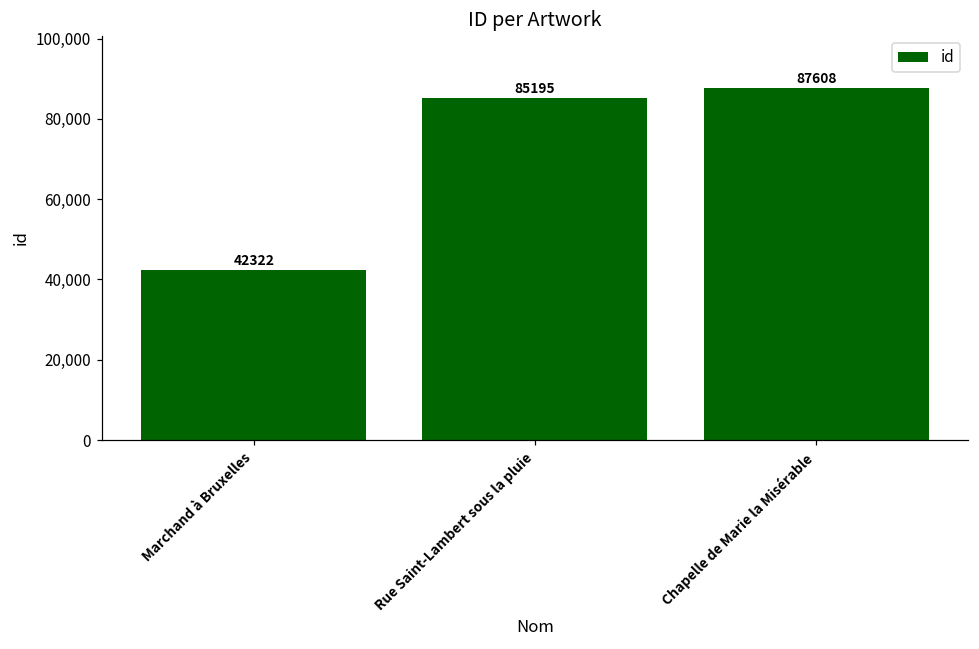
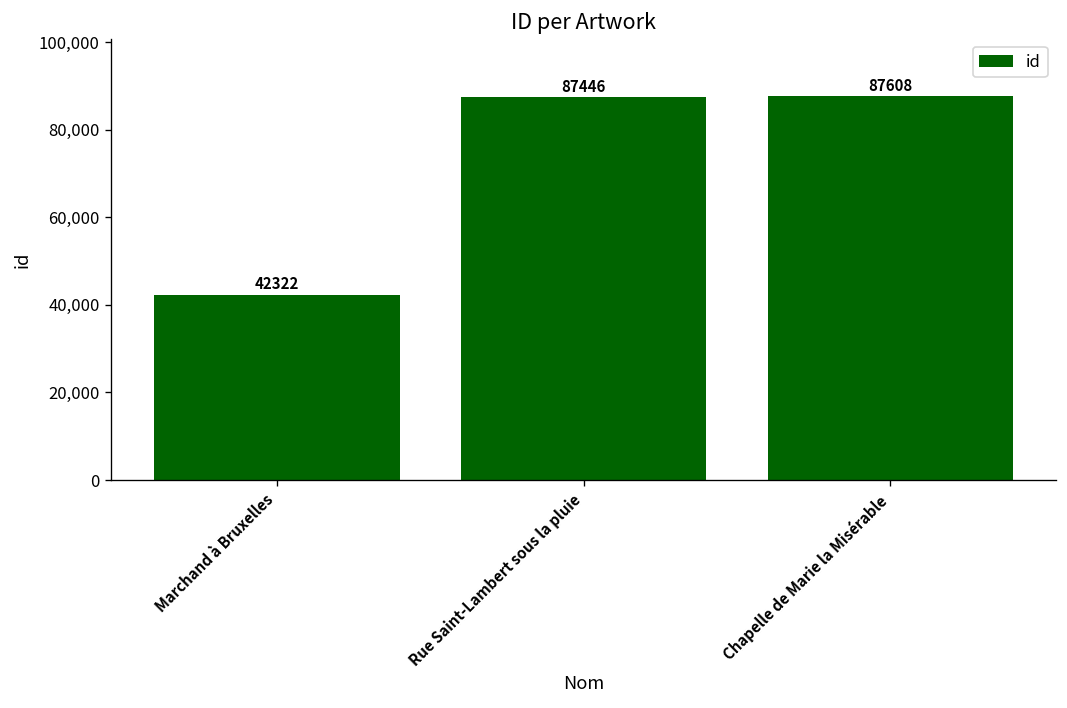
  {
    "Marchand à Bruxelles": 42322,
-   "Rue Saint-Lambert sous la pluie": 85195,
+   "Rue Saint-Lambert sous la pluie": 87446,
    "Chapelle de Marie la Misérable": 87608
  }
